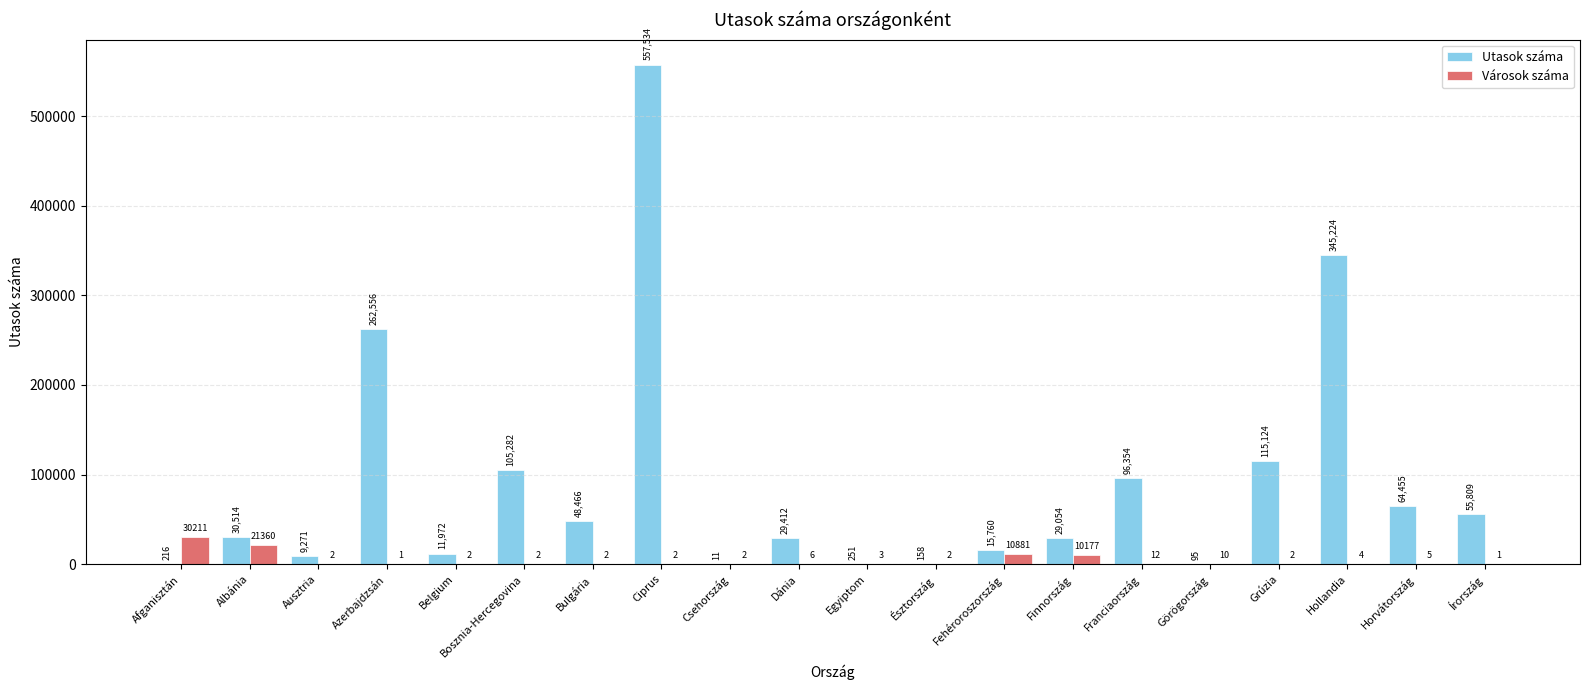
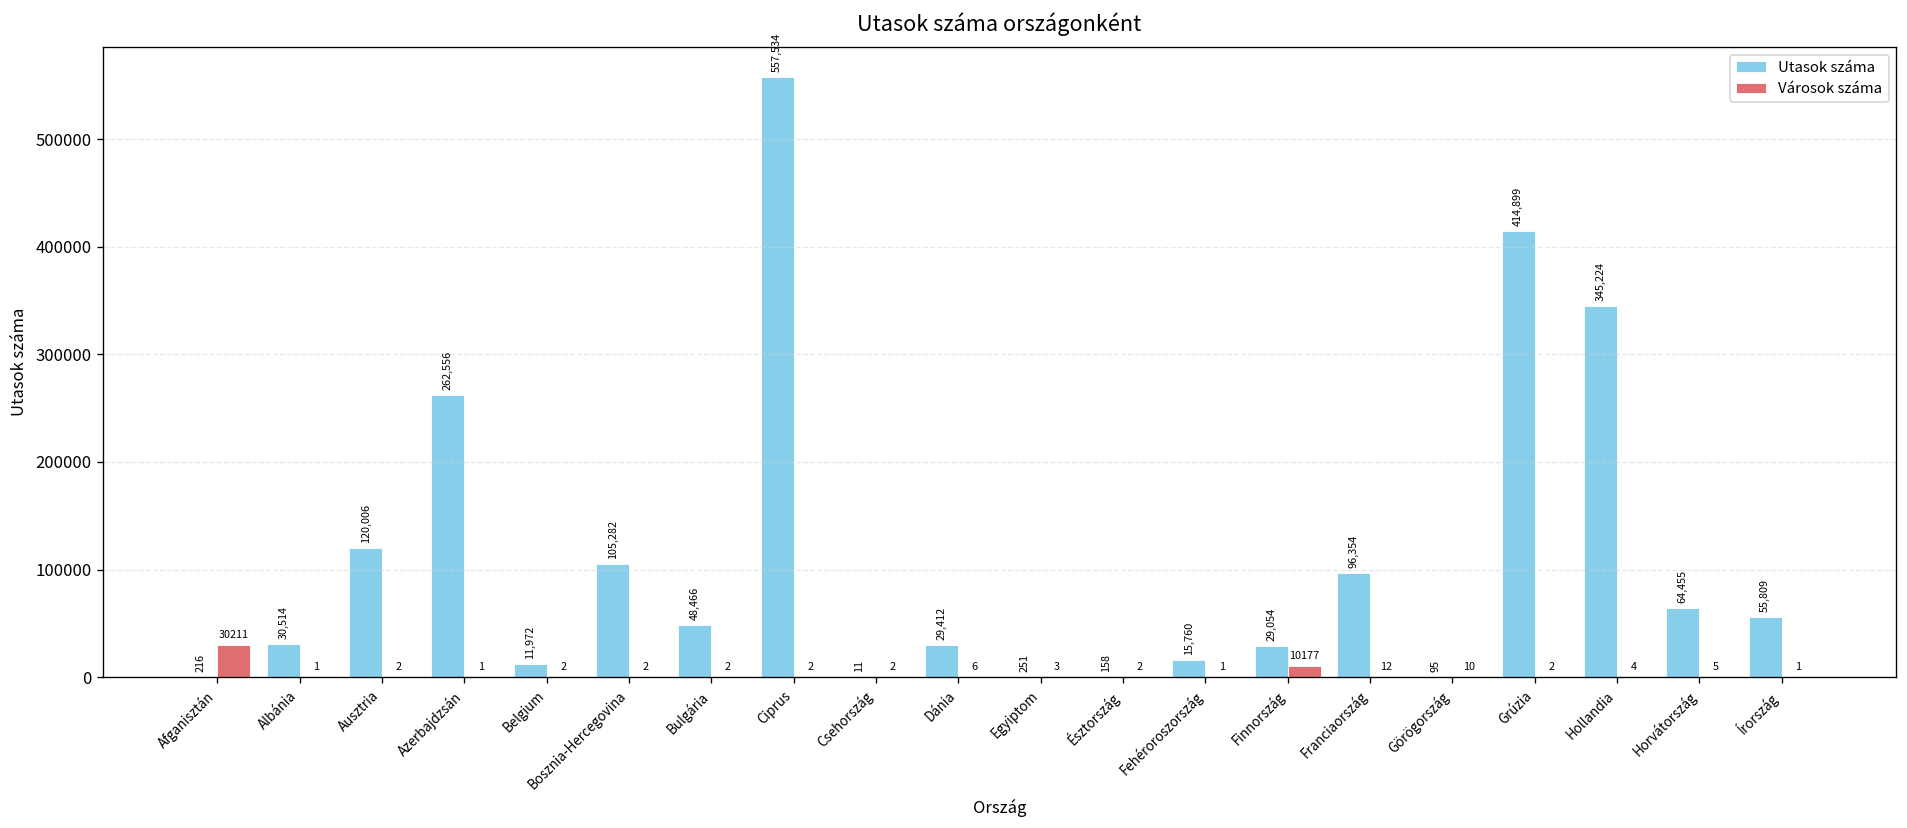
  {
    "Utasok száma": {
      "Afganisztán": "216",
      "Albánia": "30,514",
-     "Ausztria": "9,271",
+     "Ausztria": "120,006",
      "Azerbajdzsán": "262,556",
      "Belgium": "11,972",
      "Bosznia-Hercegovina": "105,282",
      "Bulgária": "48,466",
      "Ciprus": "557,534",
      "Csehország": "11",
      "Dánia": "29,412",
      "Egyiptom": "251",
      "Észtország": "158",
      "Fehéroroszország": "15,760",
      "Finnország": "29,054",
      "Franciaország": "96,354",
      "Görögország": "95",
-     "Grúzia": "115,124",
+     "Grúzia": "414,899",
      "Hollandia": "345,224",
      "Horvátország": "64,455",
      "Írország": "55,809"
    },
    "Városok száma": {
      "Afganisztán": "30211",
-     "Albánia": "21360",
+     "Albánia": "1",
      "Ausztria": "2",
      "Azerbajdzsán": "1",
      "Belgium": "2",
      "Bosznia-Hercegovina": "2",
      "Bulgária": "2",
      "Ciprus": "2",
      "Csehország": "2",
      "Dánia": "6",
      "Egyiptom": "3",
      "Észtország": "2",
-     "Fehéroroszország": "10881",
+     "Fehéroroszország": "1",
      "Finnország": "10177",
      "Franciaország": "12",
      "Görögország": "10",
      "Grúzia": "2",
      "Hollandia": "4",
      "Horvátország": "5",
      "Írország": "1"
    }
  }
